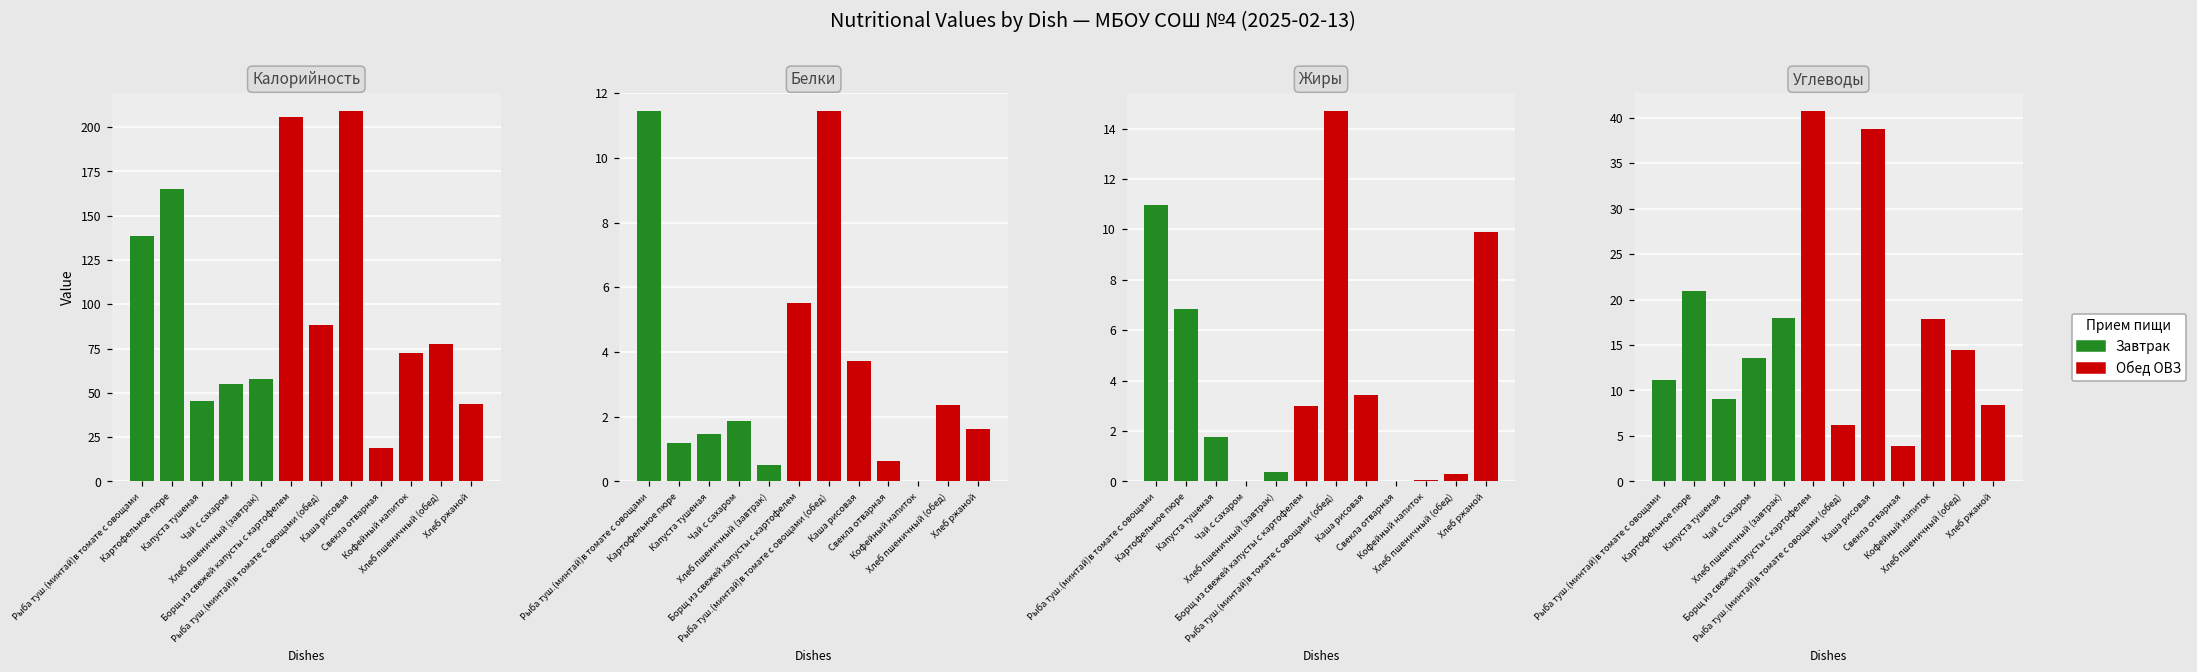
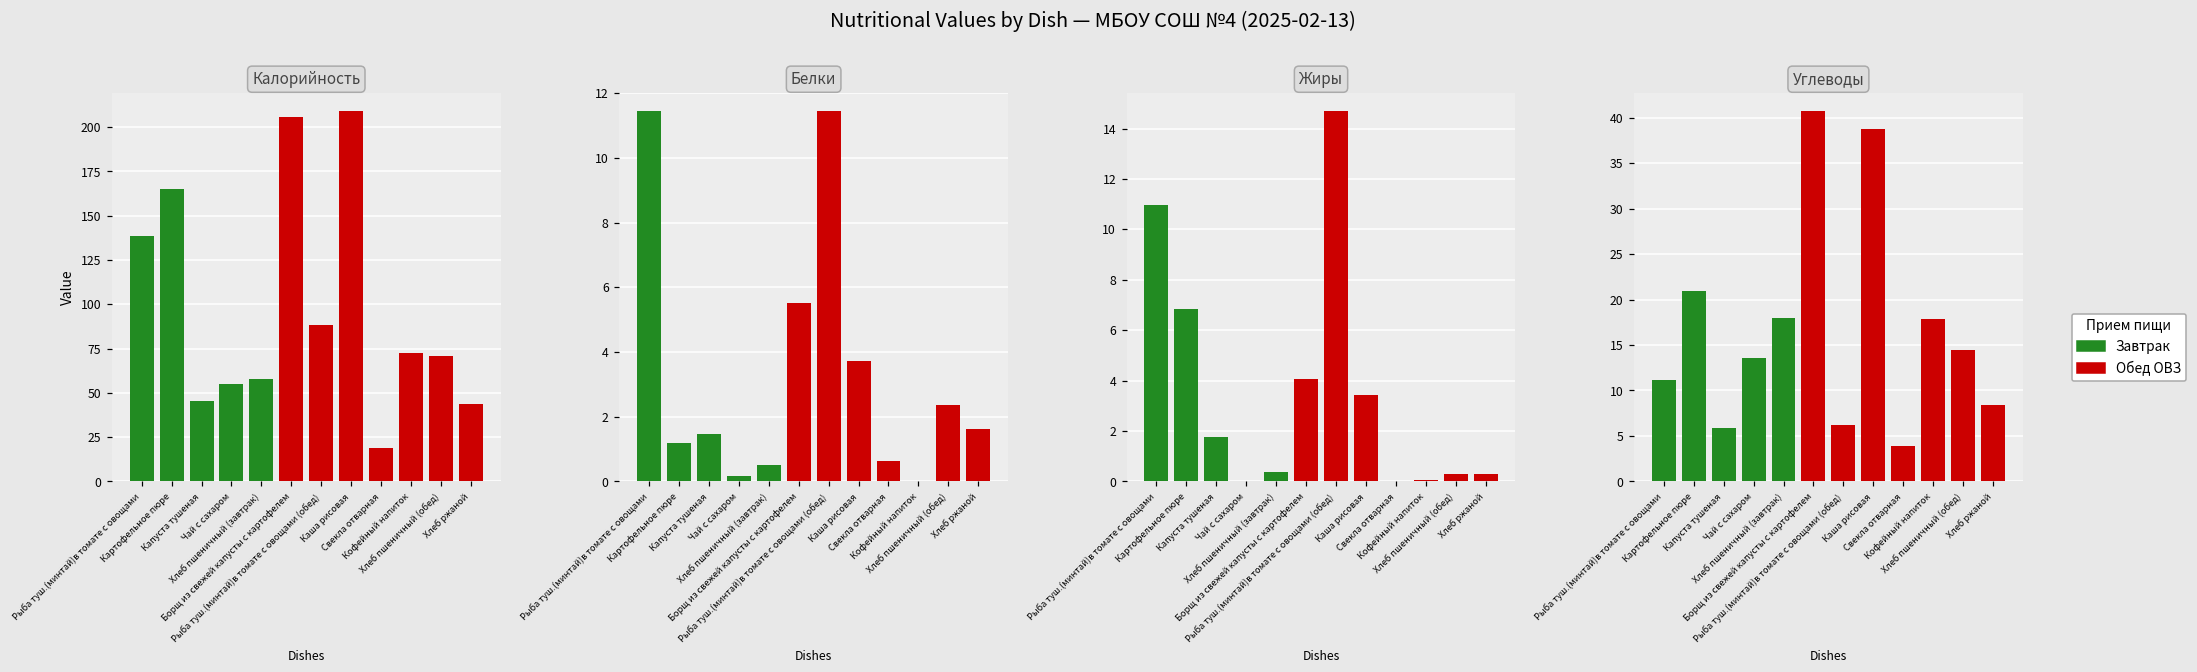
  {
    "Калорийность": {
      "Рыба туш.(минтай)в томате с овощами": 139,
      "Картофельное пюре": 165,
      "Капуста тушеная": 45,
      "Чай с сахаром": 55,
      "Хлеб пшеничный (завтрак)": 58,
      "Борщ из свежей капусты с картофелем": 206,
      "Рыба туш.(минтай)в томате с овощами (обед)": 89,
      "Каша рисовая": 209,
      "Свекла отварная": 19,
      "Кофейный напиток": 72,
-     "Хлеб пшеничный (обед)": 77,
+     "Хлеб пшеничный (обед)": 71,
      "Хлеб ржаной": 44
    },
    "Белки": {
      "Рыба туш.(минтай)в томате с овощами": 11.4,
      "Картофельное пюре": 1.2,
      "Капуста тушеная": 1.5,
-     "Чай с сахаром": 1.9,
+     "Чай с сахаром": 0.2,
      "Хлеб пшеничный (завтрак)": 0.5,
      "Борщ из свежей капусты с картофелем": 5.5,
      "Рыба туш.(минтай)в томате с овощами (обед)": 11.4,
      "Каша рисовая": 3.7,
      "Свекла отварная": 0.6,
      "Хлеб пшеничный (обед)": 2.4,
      "Хлеб ржаной": 1.6
    },
    "Жиры": {
      "Рыба туш.(минтай)в томате с овощами": 11.0,
      "Картофельное пюре": 6.8,
      "Капуста тушеная": 1.8,
      "Чай с сахаром": 0.0,
      "Хлеб пшеничный (завтрак)": 0.4,
-     "Борщ из свежей капусты с картофелем": 3.0,
+     "Борщ из свежей капусты с картофелем": 4.1,
      "Рыба туш.(минтай)в томате с овощами (обед)": 14.7,
      "Каша рисовая": 3.4,
      "Свекла отварная": 0.0,
      "Хлеб пшеничный (обед)": 0.3,
-     "Хлеб ржаной": 9.9
+     "Хлеб ржаной": 0.3
    },
    "Углеводы": {
      "Рыба туш.(минтай)в томате с овощами": 11,
      "Картофельное пюре": 21,
-     "Капуста тушеная": 9,
+     "Капуста тушеная": 6,
      "Чай с сахаром": 14,
      "Хлеб пшеничный (завтрак)": 18,
      "Борщ из свежей капусты с картофелем": 41,
      "Рыба туш.(минтай)в томате с овощами (обед)": 6,
      "Каша рисовая": 39,
      "Свекла отварная": 4,
      "Кофейный напиток": 18,
      "Хлеб пшеничный (обед)": 14,
      "Хлеб ржаной": 8
    }
  }
